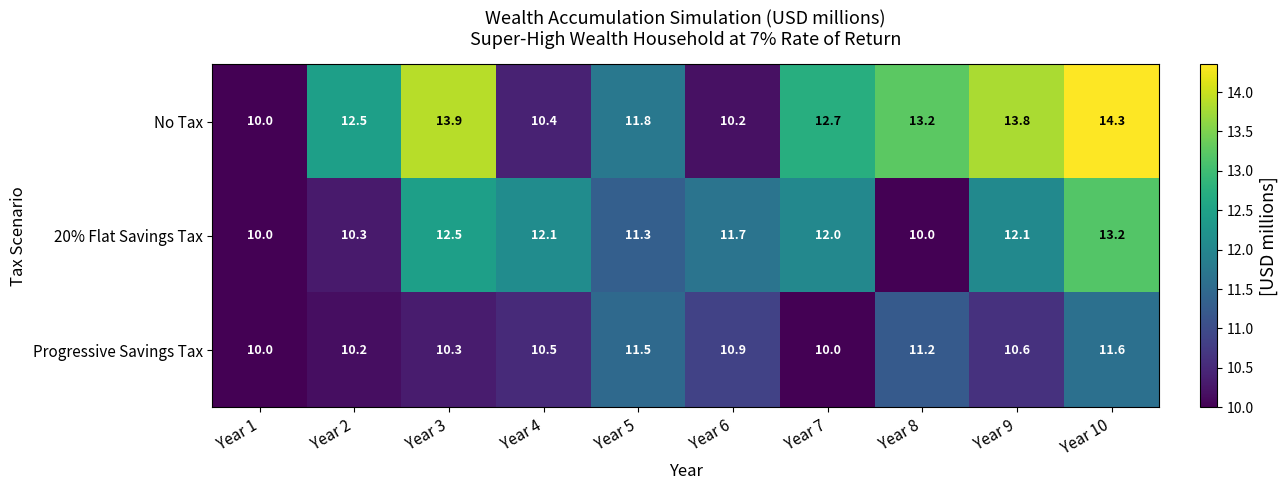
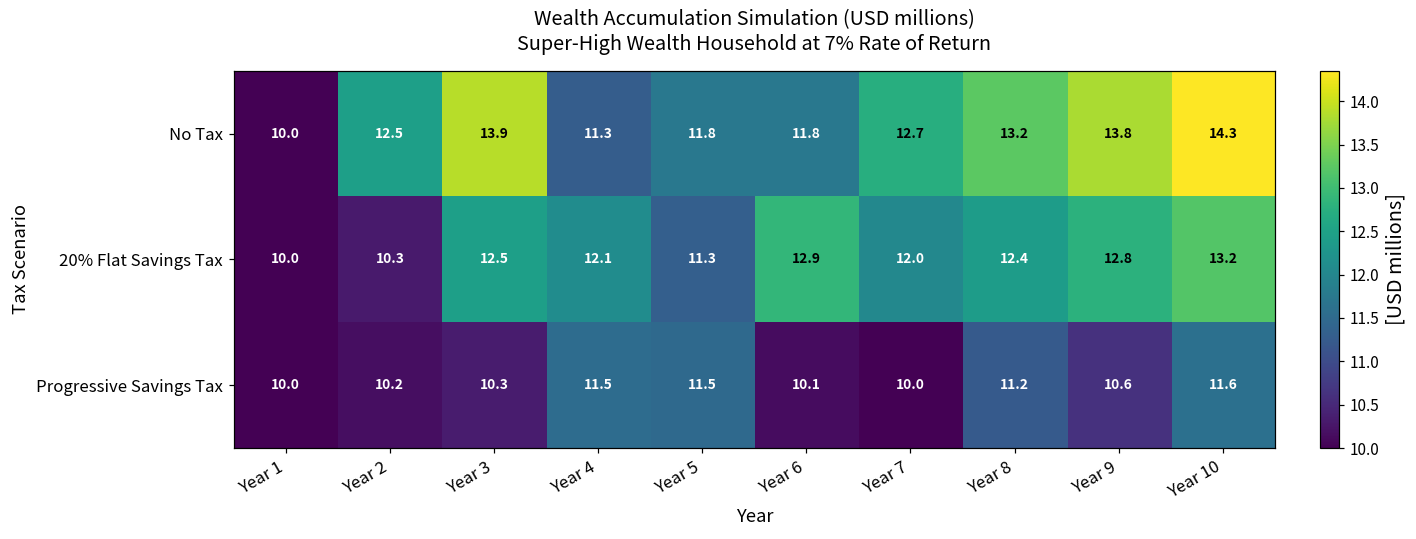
  {
    "No Tax": {
      "Year 1": 10.0,
      "Year 2": 12.5,
      "Year 3": 13.9,
-     "Year 4": 10.4,
+     "Year 4": 11.3,
      "Year 5": 11.8,
-     "Year 6": 10.2,
+     "Year 6": 11.8,
      "Year 7": 12.7,
      "Year 8": 13.2,
      "Year 9": 13.8,
      "Year 10": 14.3
    },
    "20% Flat Savings Tax": {
      "Year 1": 10.0,
      "Year 2": 10.3,
      "Year 3": 12.5,
      "Year 4": 12.1,
      "Year 5": 11.3,
-     "Year 6": 11.7,
+     "Year 6": 12.9,
      "Year 7": 12.0,
-     "Year 8": 10.0,
-     "Year 9": 12.1,
+     "Year 8": 12.4,
+     "Year 9": 12.8,
      "Year 10": 13.2
    },
    "Progressive Savings Tax": {
      "Year 1": 10.0,
      "Year 2": 10.2,
      "Year 3": 10.3,
-     "Year 4": 10.5,
+     "Year 4": 11.5,
      "Year 5": 11.5,
-     "Year 6": 10.9,
+     "Year 6": 10.1,
      "Year 7": 10.0,
      "Year 8": 11.2,
      "Year 9": 10.6,
      "Year 10": 11.6
    }
  }
